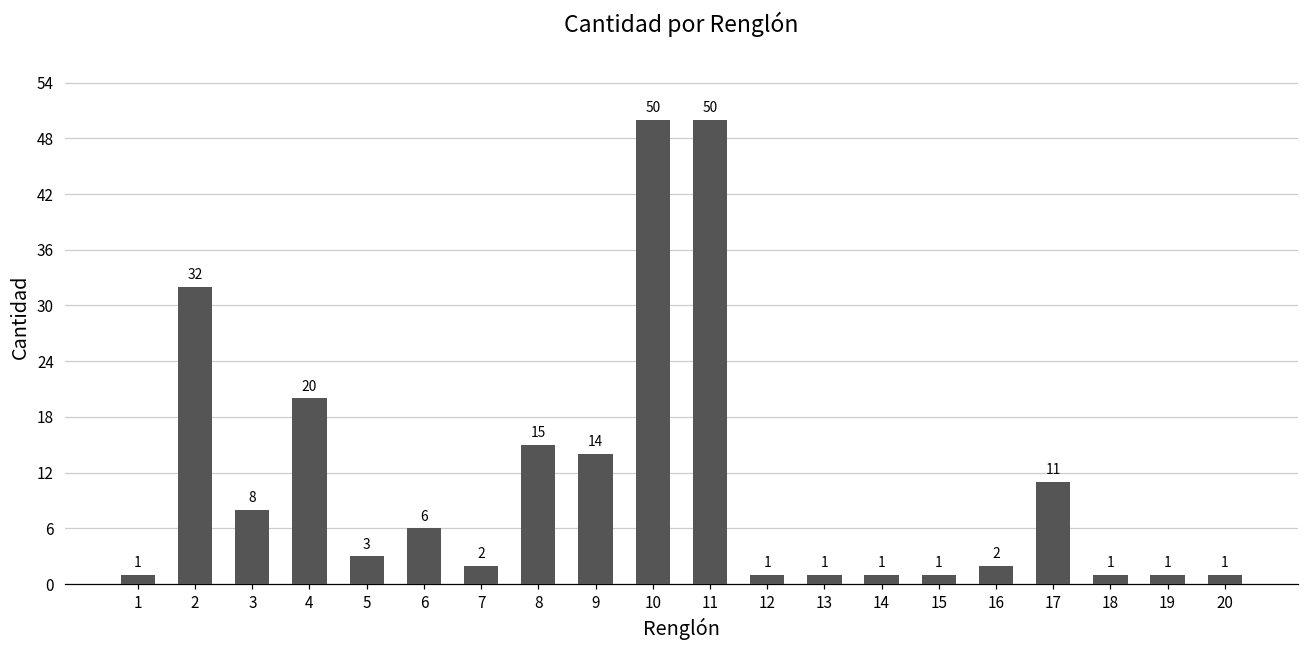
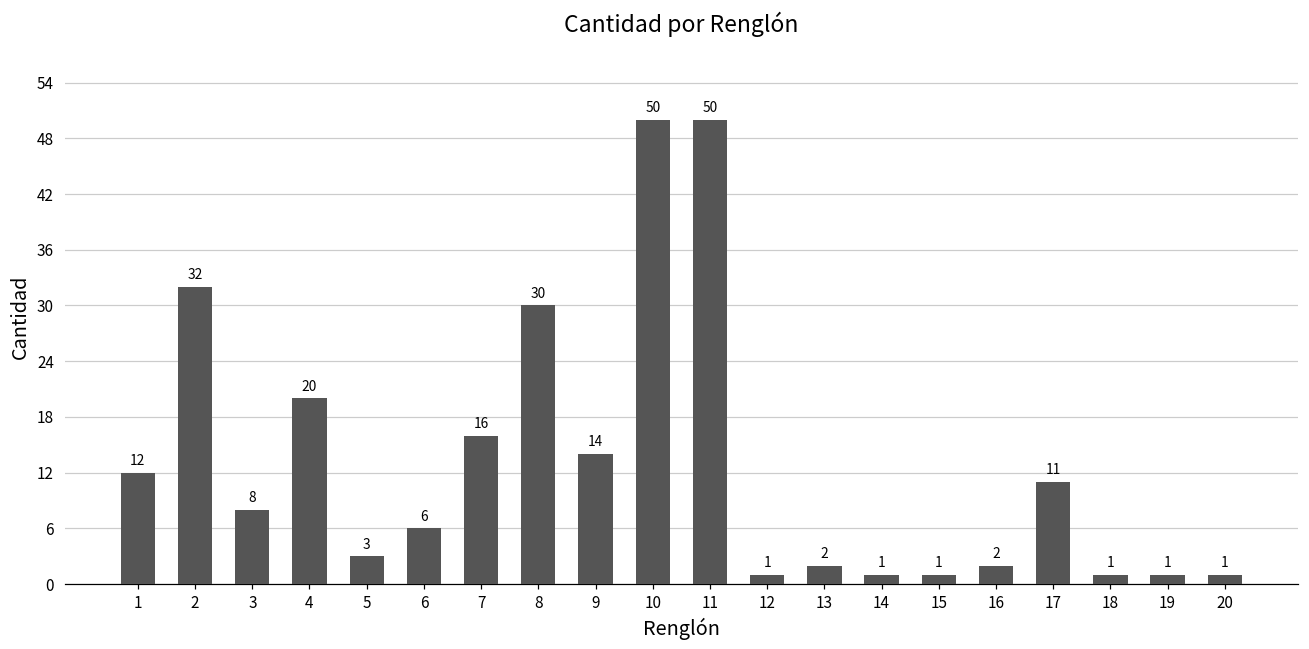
  {
-   "1": 1,
+   "1": 12,
    "2": 32,
    "3": 8,
    "4": 20,
    "5": 3,
    "6": 6,
-   "7": 2,
-   "8": 15,
+   "7": 16,
+   "8": 30,
    "9": 14,
    "10": 50,
    "11": 50,
    "12": 1,
-   "13": 1,
+   "13": 2,
    "14": 1,
    "15": 1,
    "16": 2,
    "17": 11,
    "18": 1,
    "19": 1,
    "20": 1
  }
